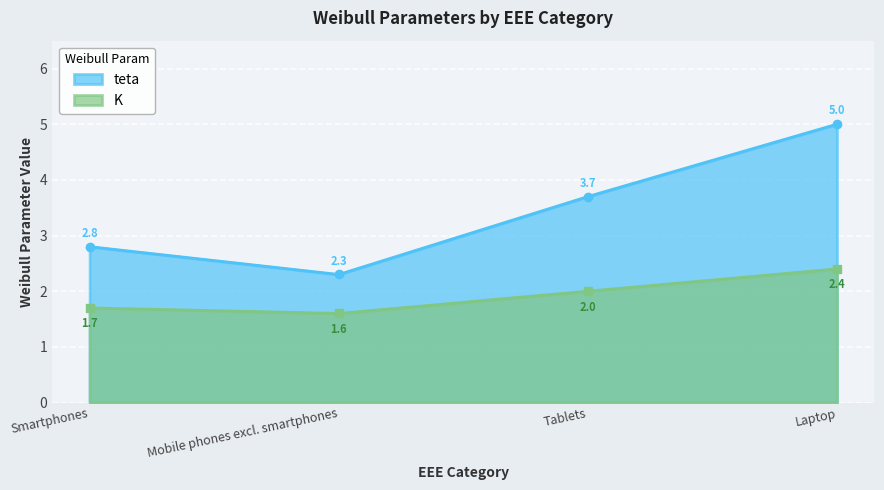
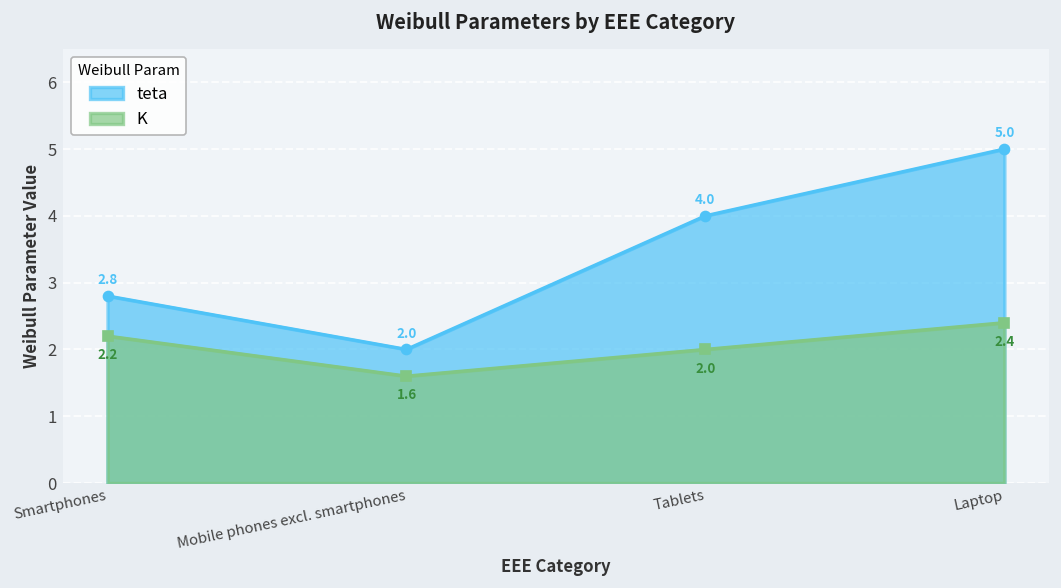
  {
    "teta": {
      "Smartphones": 2.8,
-     "Mobile phones excl. smartphones": 2.3,
-     "Tablets": 3.7,
+     "Mobile phones excl. smartphones": 2.0,
+     "Tablets": 4.0,
      "Laptop": 5.0
    },
    "K": {
-     "Smartphones": 1.7,
+     "Smartphones": 2.2,
      "Mobile phones excl. smartphones": 1.6,
      "Tablets": 2.0,
      "Laptop": 2.4
    }
  }
